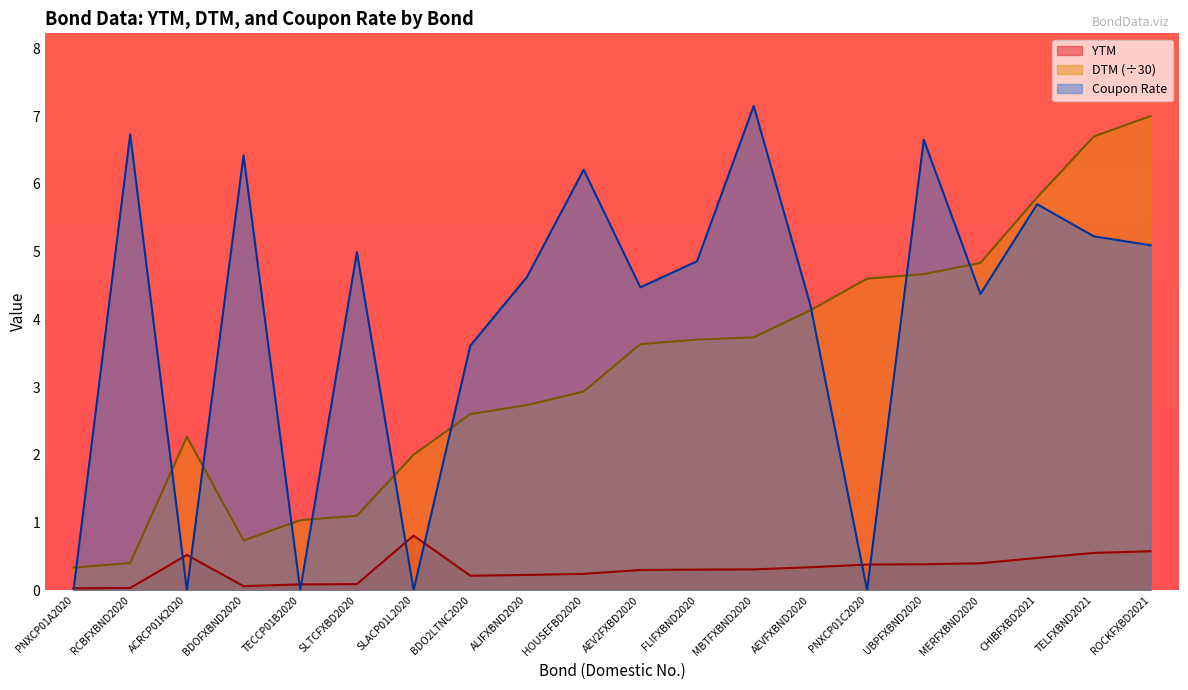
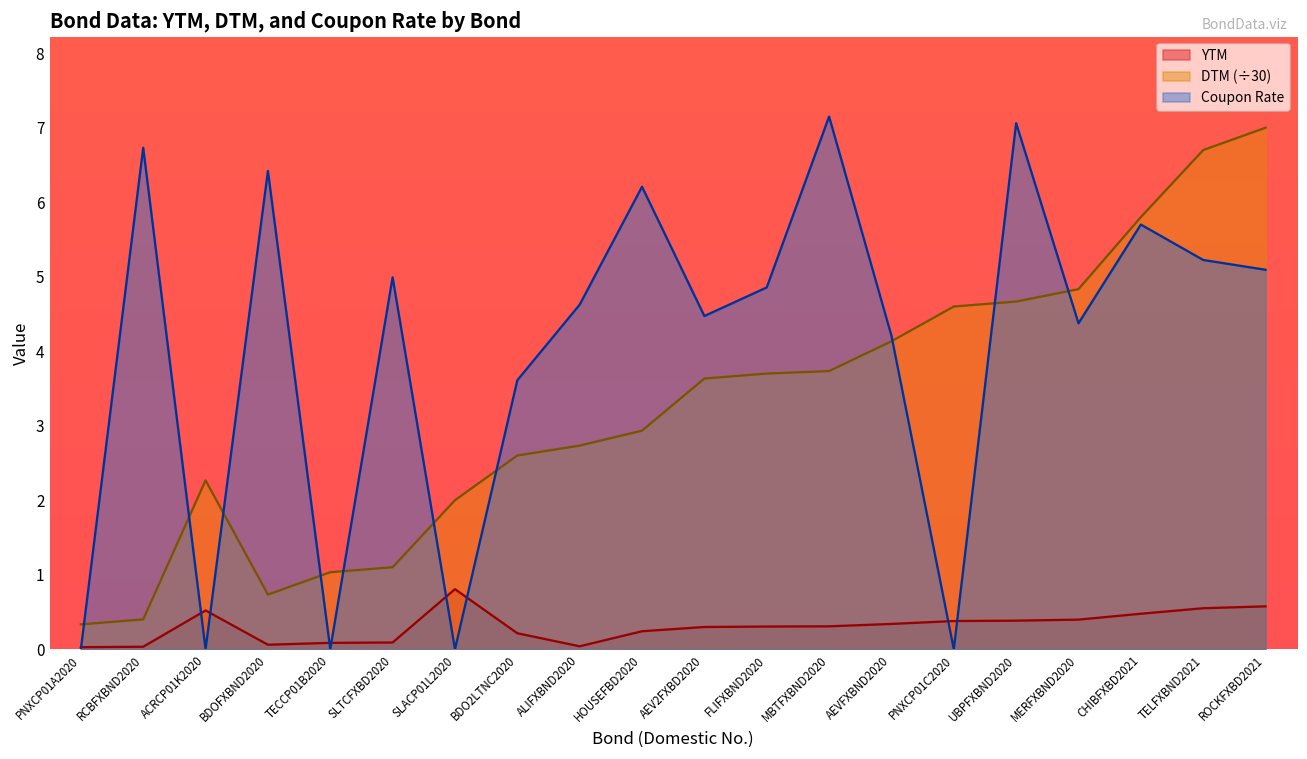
  {
    "YTM": {
      "RCBFXBND2020": 0.0,
      "ACRCP01K2020": 0.5,
      "BDOFXBND2020": 0.1,
      "TECCP01B2020": 0.1,
      "SLTCFXBD2020": 0.1,
      "SLACP01L2020": 0.8,
      "BDO2LTNC2020": 0.2,
-     "ALIFXBND2020": 0.2,
+     "ALIFXBND2020": 0.0,
      "HOUSEFBD2020": 0.2,
      "AEV2FXBD2020": 0.3,
      "FLIFXBND2020": 0.3,
      "MBTFXBND2020": 0.3,
      "AEVFXBND2020": 0.3,
      "PNXCP01C2020": 0.4,
      "UBPFXBND2020": 0.4,
      "MERFXBND2020": 0.4,
      "CHIBFXBD2021": 0.5,
      "TELFXBND2021": 0.6,
      "ROCKFXBD2021": 0.6
    },
    "DTM (÷30)": {
      "PNXCP01A2020": 0.3,
      "RCBFXBND2020": 0.4,
      "ACRCP01K2020": 2.3,
      "BDOFXBND2020": 0.7,
      "TECCP01B2020": 1.0,
      "SLTCFXBD2020": 1.1,
      "SLACP01L2020": 2.0,
      "BDO2LTNC2020": 2.6,
      "ALIFXBND2020": 2.7,
      "HOUSEFBD2020": 2.9,
      "AEV2FXBD2020": 3.6,
      "FLIFXBND2020": 3.7,
      "MBTFXBND2020": 3.7,
      "AEVFXBND2020": 4.1,
      "PNXCP01C2020": 4.6,
      "UBPFXBND2020": 4.7,
      "MERFXBND2020": 4.8,
      "CHIBFXBD2021": 5.8,
      "TELFXBND2021": 6.7,
      "ROCKFXBD2021": 7.0
    },
    "Coupon Rate": {
      "RCBFXBND2020": 6.7,
      "ACRCP01K2020": 0.0,
      "BDOFXBND2020": 6.4,
      "TECCP01B2020": 0.0,
      "SLTCFXBD2020": 5.0,
      "SLACP01L2020": 0.0,
      "BDO2LTNC2020": 3.6,
      "ALIFXBND2020": 4.6,
      "HOUSEFBD2020": 6.2,
      "AEV2FXBD2020": 4.5,
      "FLIFXBND2020": 4.9,
      "MBTFXBND2020": 7.2,
      "AEVFXBND2020": 4.2,
      "PNXCP01C2020": 0.0,
-     "UBPFXBND2020": 6.7,
+     "UBPFXBND2020": 7.1,
      "MERFXBND2020": 4.4,
      "CHIBFXBD2021": 5.7,
      "TELFXBND2021": 5.2,
      "ROCKFXBD2021": 5.1
    }
  }
